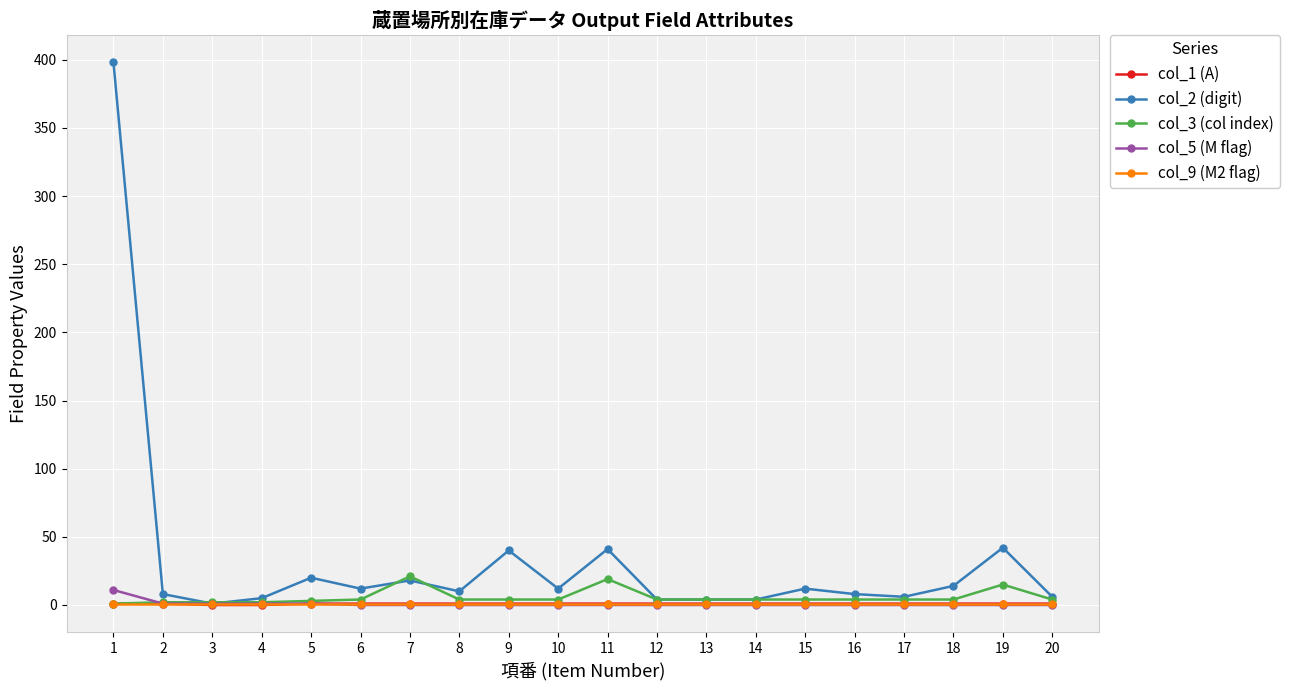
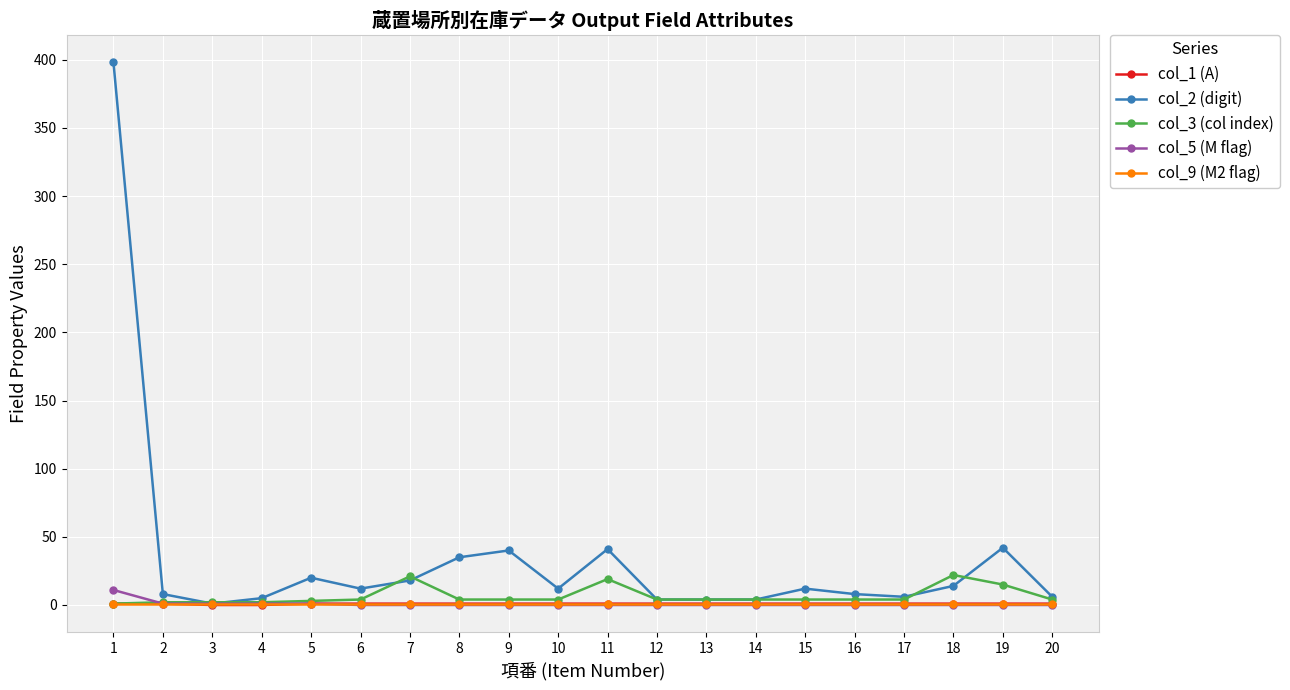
  {
    "col_2 (digit)": {
      "1": 398,
      "2": 8,
      "4": 5,
      "5": 20,
      "6": 12,
      "7": 18,
-     "8": 10,
+     "8": 35,
      "9": 40,
      "10": 12,
      "11": 41,
      "15": 12,
      "16": 8,
      "17": 6,
      "18": 14,
      "19": 42,
      "20": 6
    },
    "col_3 (col index)": {
      "5": 3,
      "6": 4,
      "7": 21,
      "8": 4,
      "9": 4,
      "10": 4,
      "11": 19,
      "15": 4,
      "16": 4,
      "17": 4,
-     "18": 4,
+     "18": 22,
      "19": 15,
      "20": 4
    },
    "col_5 (M flag)": {
      "1": 11
    }
  }
